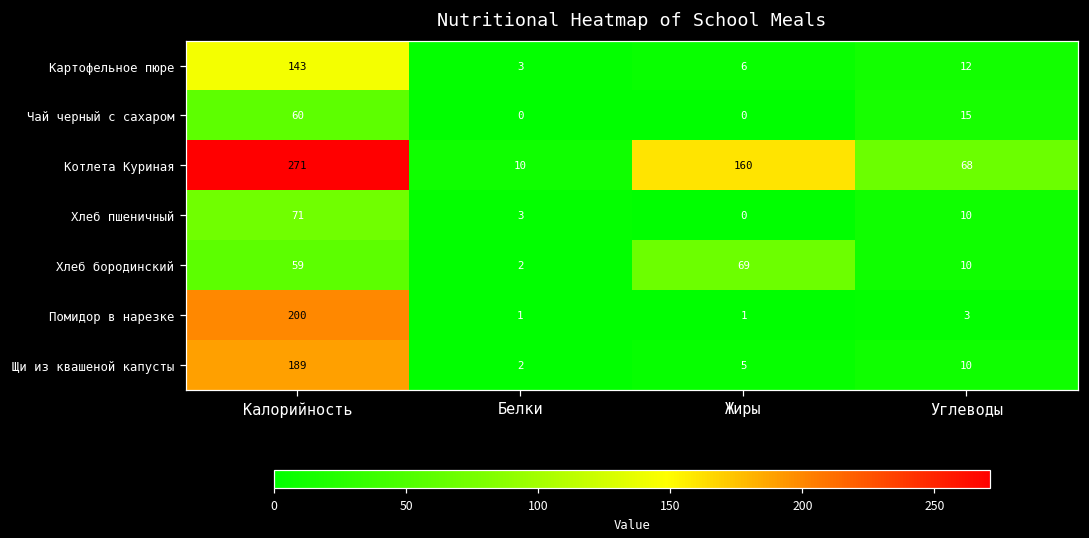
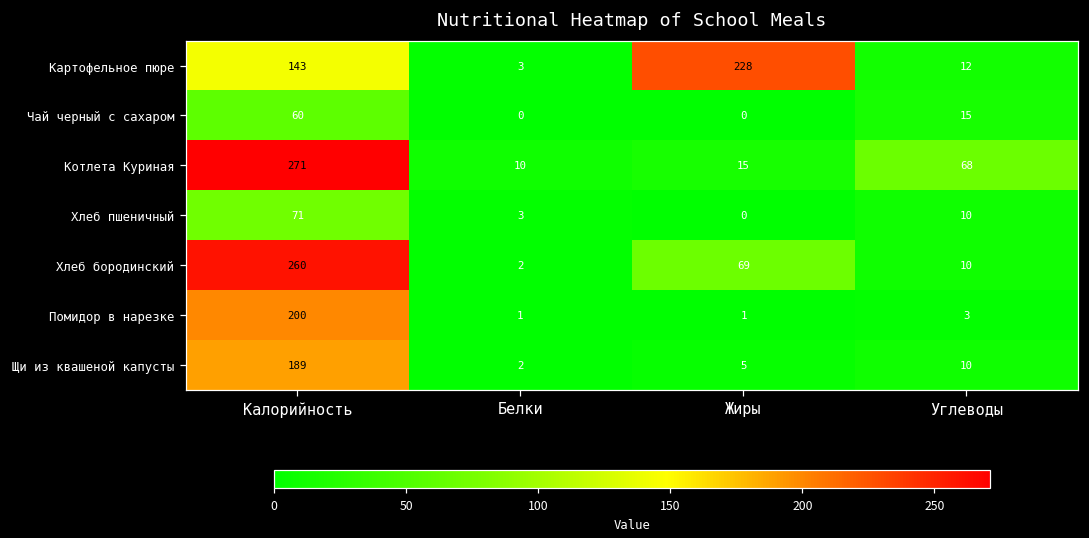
  {
    "Картофельное пюре": {
      "Калорийность": 143,
      "Белки": 3,
-     "Жиры": 6,
+     "Жиры": 228,
      "Углеводы": 12
    },
    "Чай черный с сахаром": {
      "Калорийность": 60,
      "Белки": 0,
      "Жиры": 0,
      "Углеводы": 15
    },
    "Котлета Куриная": {
      "Калорийность": 271,
      "Белки": 10,
-     "Жиры": 160,
+     "Жиры": 15,
      "Углеводы": 68
    },
    "Хлеб пшеничный": {
      "Калорийность": 71,
      "Белки": 3,
      "Жиры": 0,
      "Углеводы": 10
    },
    "Хлеб бородинский": {
-     "Калорийность": 59,
+     "Калорийность": 260,
      "Белки": 2,
      "Жиры": 69,
      "Углеводы": 10
    },
    "Помидор в нарезке": {
      "Калорийность": 200,
      "Белки": 1,
      "Жиры": 1,
      "Углеводы": 3
    },
    "Щи из квашеной капусты": {
      "Калорийность": 189,
      "Белки": 2,
      "Жиры": 5,
      "Углеводы": 10
    }
  }
